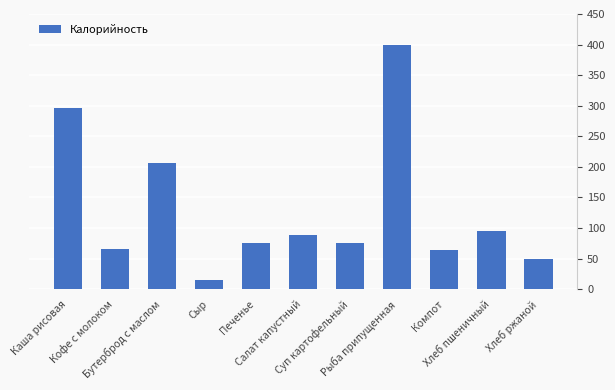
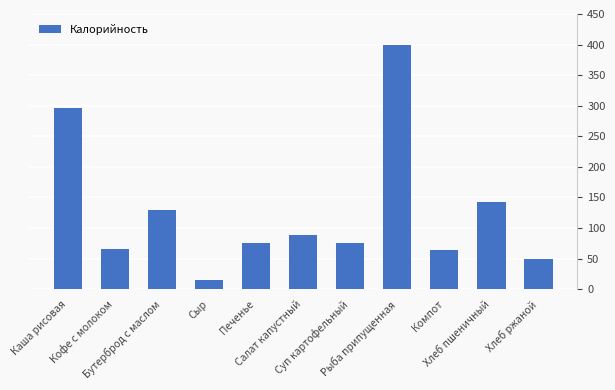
  {
    "Каша рисовая": 300,
    "Кофе с молоком": 70,
-   "Бутерброд с маслом": 210,
+   "Бутерброд с маслом": 130,
    "Сыр": 20,
    "Печенье": 80,
    "Салат капустный": 90,
    "Суп картофельный": 80,
    "Рыба припущенная": 400,
    "Компот": 60,
-   "Хлеб пшеничный": 100,
+   "Хлеб пшеничный": 140,
    "Хлеб ржаной": 50
  }
